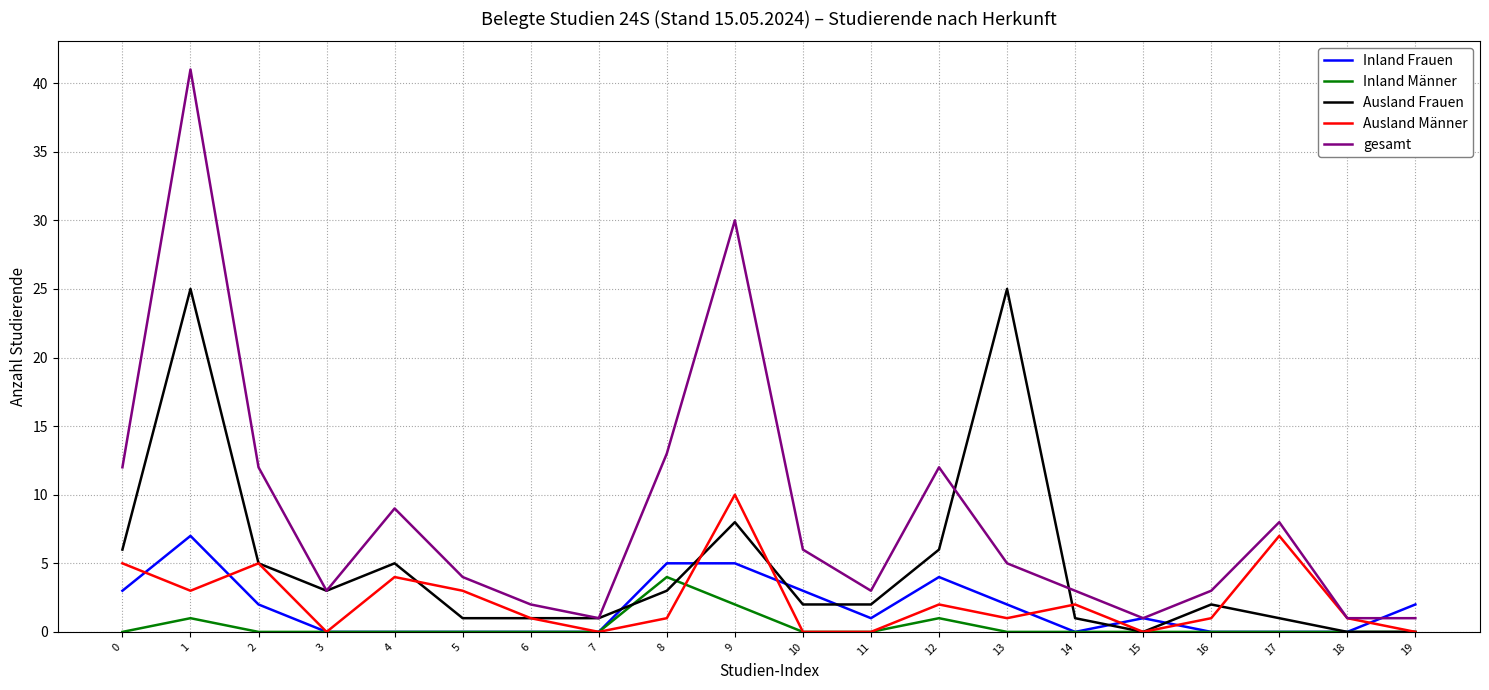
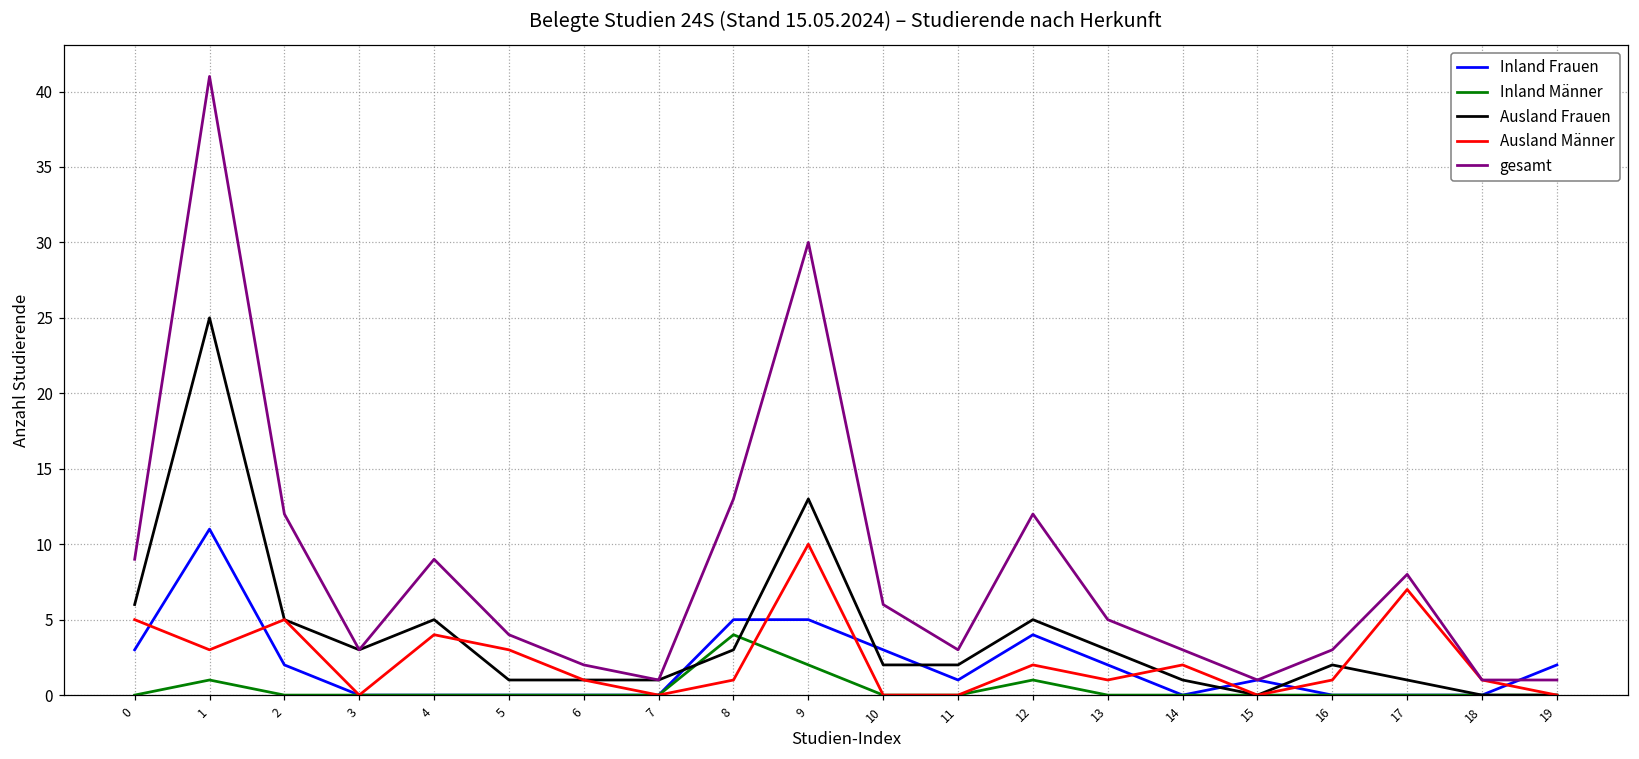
  {
    "Inland Frauen": {
      "0": 3,
-     "1": 7,
+     "1": 11,
      "2": 2,
      "8": 5,
      "9": 5,
      "10": 3,
      "11": 1,
      "12": 4,
      "13": 2,
      "19": 2
    },
    "Inland Männer": {
      "0": 0,
      "1": 1,
      "2": 0,
      "8": 4,
      "9": 2,
      "12": 1,
      "13": 0
    },
    "Ausland Frauen": {
      "0": 6,
      "1": 25,
      "4": 5,
      "5": 1,
      "8": 3,
-     "9": 8,
+     "9": 13,
      "10": 2,
      "11": 2,
-     "12": 6,
-     "13": 25,
+     "12": 5,
+     "13": 3,
      "14": 1,
      "16": 2,
      "17": 1
    },
    "Ausland Männer": {
      "0": 5,
      "1": 3,
      "4": 4,
      "5": 3,
      "8": 1,
      "9": 10,
      "12": 2,
      "13": 1,
      "14": 2,
      "16": 1,
      "17": 7
    },
    "gesamt": {
-     "0": 12,
+     "0": 9,
      "1": 41,
      "2": 12,
      "4": 9,
      "5": 4,
      "6": 2,
      "8": 13,
      "9": 30,
      "10": 6,
      "11": 3,
      "12": 12,
      "13": 5,
      "14": 3,
      "16": 3,
      "17": 8,
      "19": 1
    }
  }
